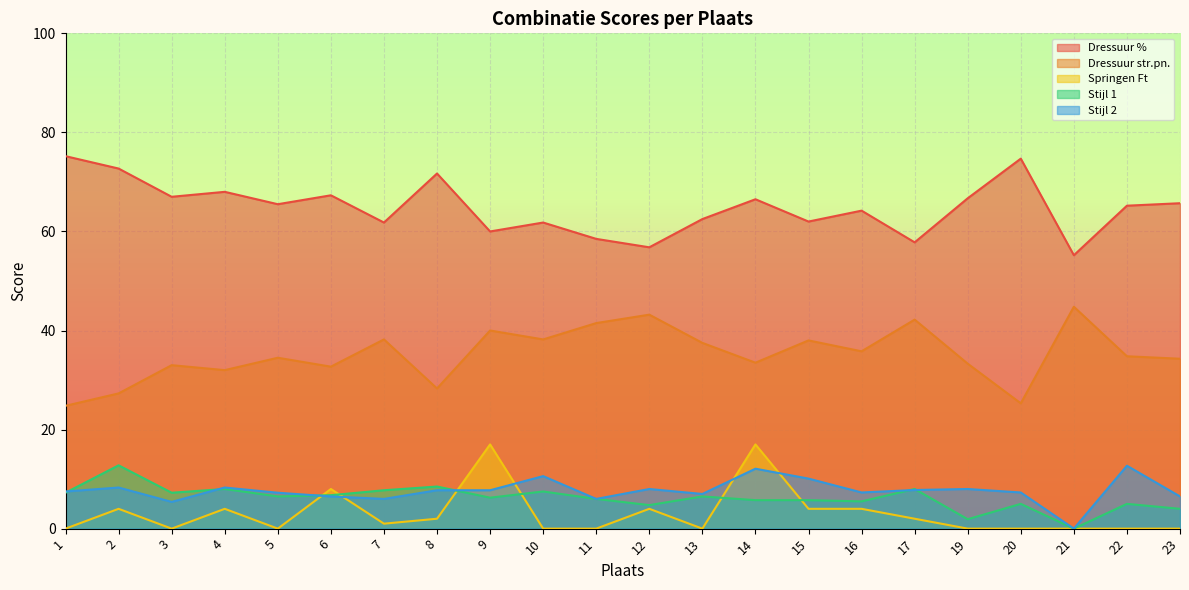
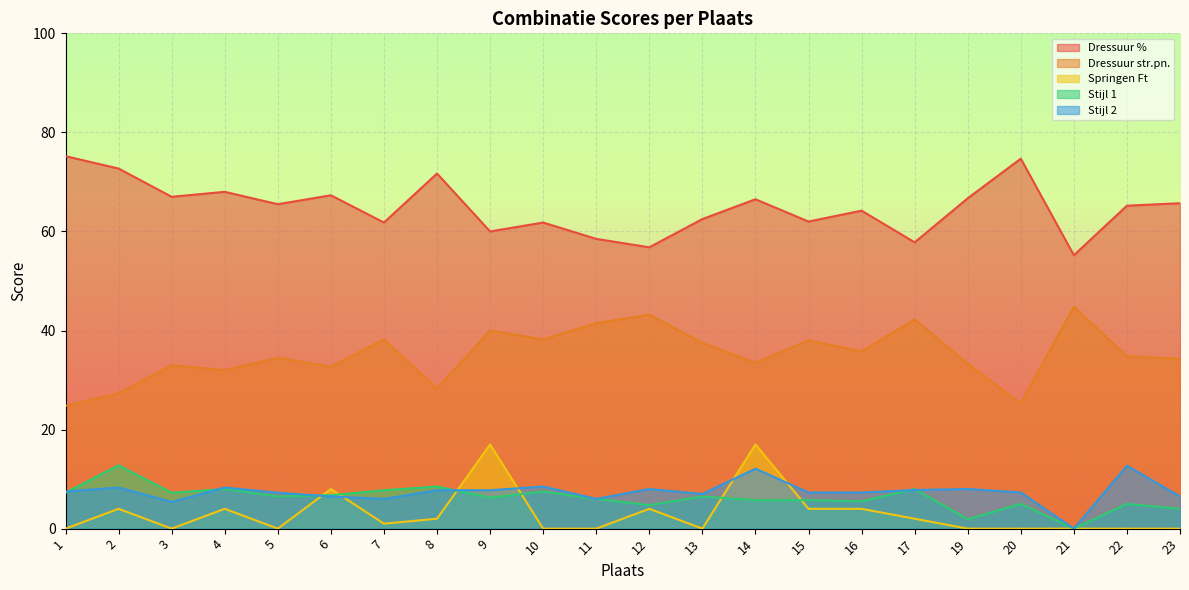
  {
    "Springen Ft": {
      "1": 0,
      "2": 4,
      "3": 0,
      "4": 4,
      "5": 0,
      "6": 8,
      "7": 1,
      "8": 2,
      "9": 17,
      "10": 0,
      "11": 0,
      "12": 4,
      "13": 0,
      "14": 17,
      "15": 4,
      "16": 4,
      "17": 2,
      "19": 0,
      "20": 0,
      "22": 0,
      "23": 0
    },
    "Stijl 1": {
      "2": 13,
      "3": 7,
      "5": 7,
      "7": 8,
      "8": 9,
      "9": 6,
      "10": 8,
      "12": 5,
      "14": 6,
      "15": 6,
      "16": 6,
      "19": 2,
      "20": 5,
      "22": 5,
      "23": 4
    },
    "Stijl 2": {
      "2": 8,
      "3": 5,
      "5": 7,
      "7": 6,
      "8": 8,
      "9": 8,
-     "10": 11,
+     "10": 9,
      "12": 8,
      "14": 12,
-     "15": 10,
+     "15": 7,
      "16": 7,
      "19": 8,
      "20": 7,
      "22": 13,
      "23": 7
    }
  }
